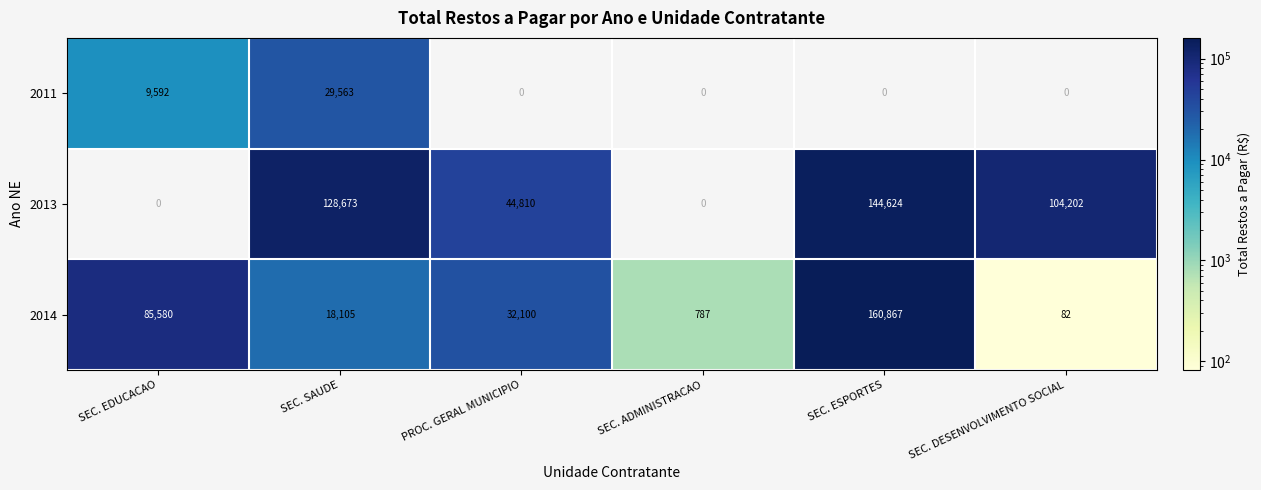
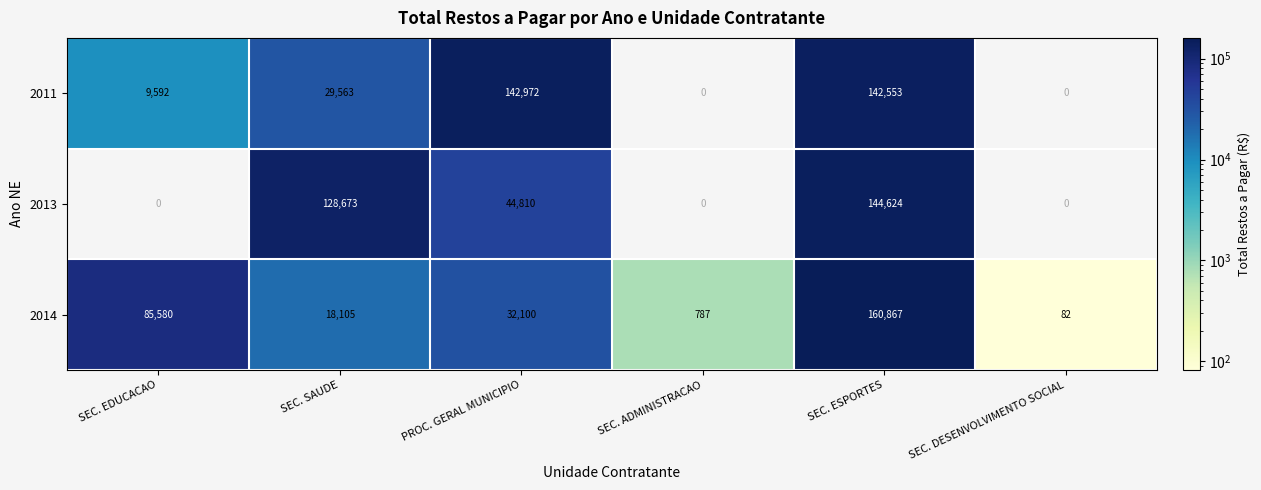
  {
    "2011": {
      "SEC. EDUCACAO": "9,592",
      "SEC. SAUDE": "29,563",
-     "PROC. GERAL MUNICIPIO": "0",
+     "PROC. GERAL MUNICIPIO": "142,972",
      "SEC. ADMINISTRACAO": "0",
-     "SEC. ESPORTES": "0",
+     "SEC. ESPORTES": "142,553",
      "SEC. DESENVOLVIMENTO SOCIAL": "0"
    },
    "2013": {
      "SEC. EDUCACAO": "0",
      "SEC. SAUDE": "128,673",
      "PROC. GERAL MUNICIPIO": "44,810",
      "SEC. ADMINISTRACAO": "0",
      "SEC. ESPORTES": "144,624",
-     "SEC. DESENVOLVIMENTO SOCIAL": "104,202"
+     "SEC. DESENVOLVIMENTO SOCIAL": "0"
    },
    "2014": {
      "SEC. EDUCACAO": "85,580",
      "SEC. SAUDE": "18,105",
      "PROC. GERAL MUNICIPIO": "32,100",
      "SEC. ADMINISTRACAO": "787",
      "SEC. ESPORTES": "160,867",
      "SEC. DESENVOLVIMENTO SOCIAL": "82"
    }
  }
